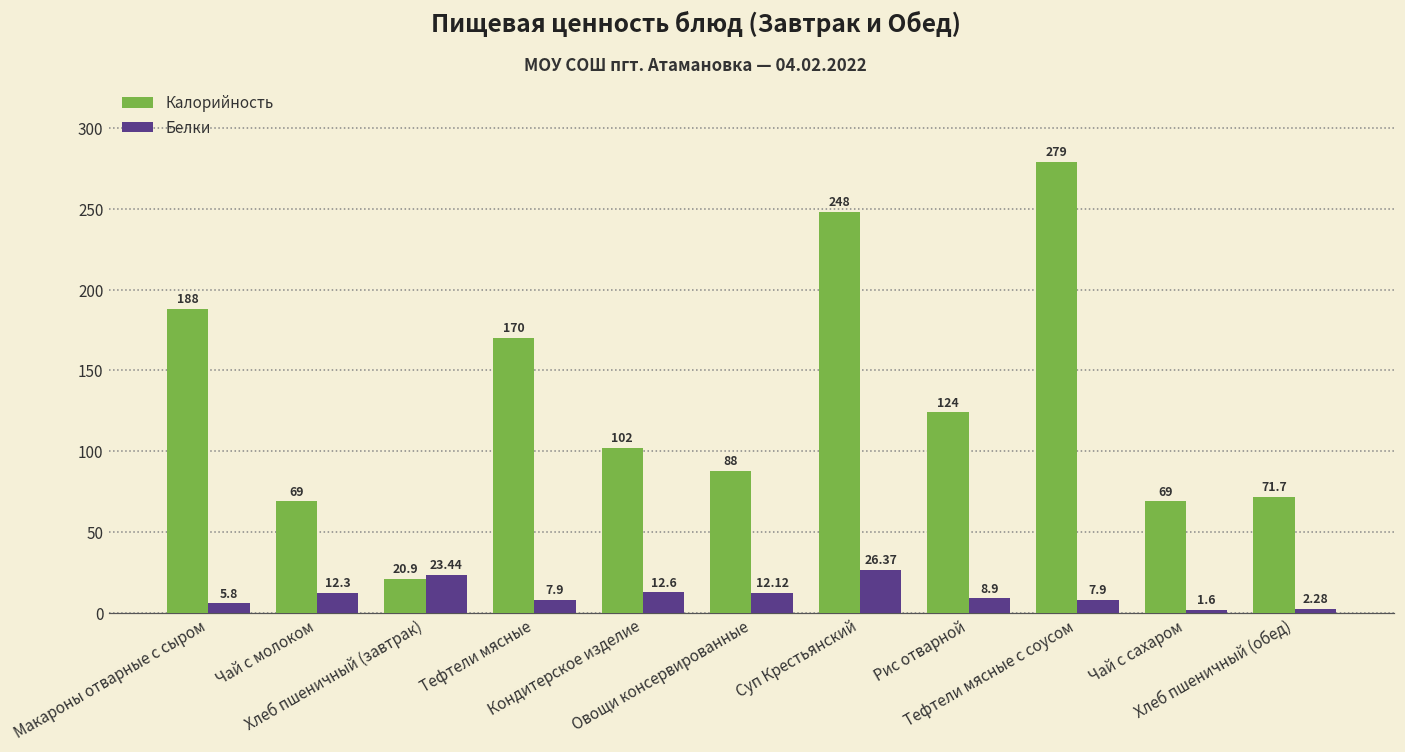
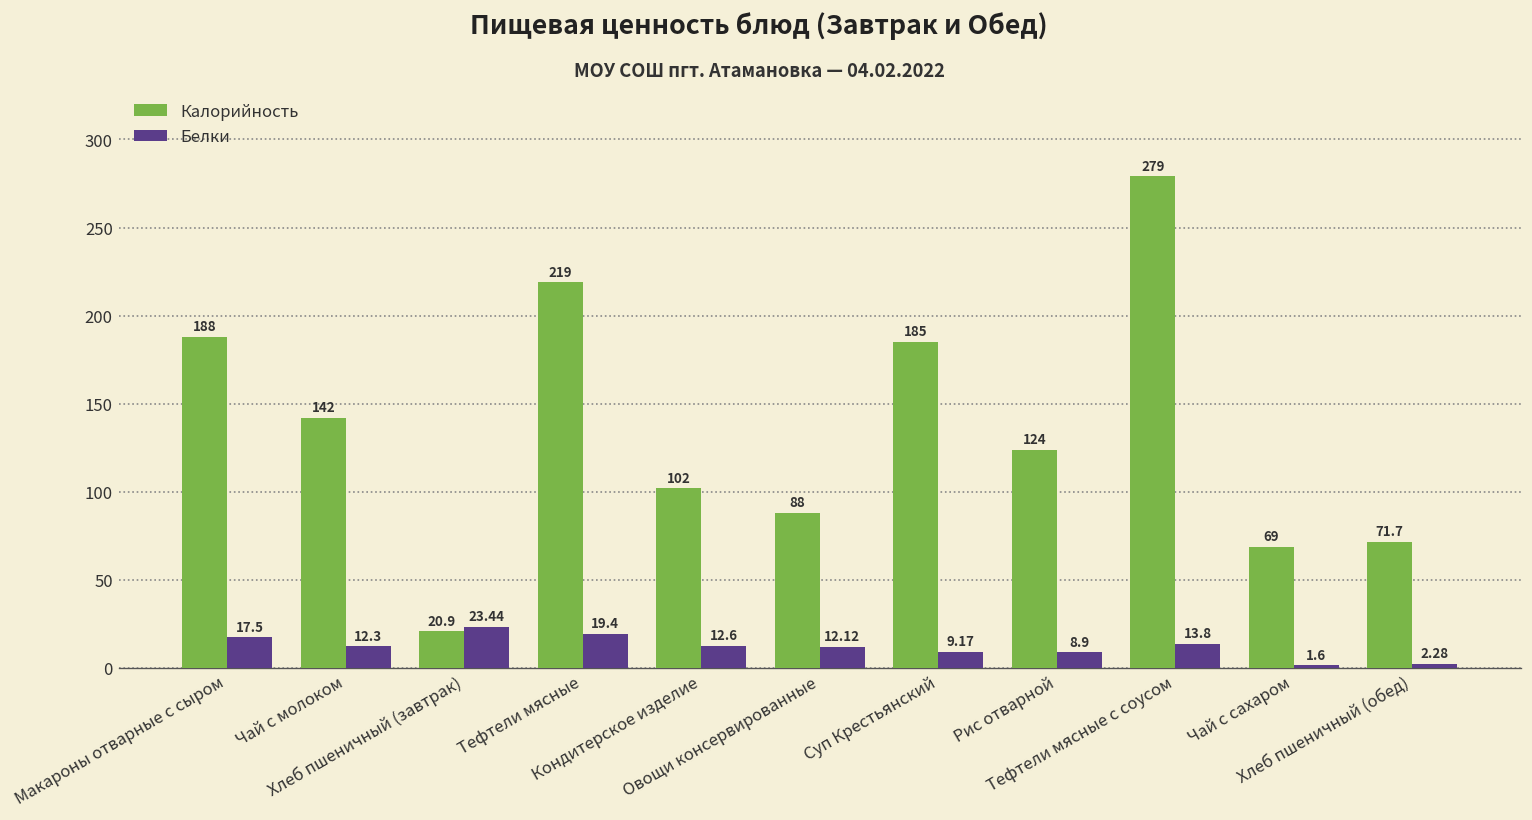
  {
    "Калорийность": {
      "Макароны отварные с сыром": 188,
-     "Чай с молоком": 69,
+     "Чай с молоком": 142,
      "Хлеб пшеничный (завтрак)": 20.9,
-     "Тефтели мясные": 170,
+     "Тефтели мясные": 219,
      "Кондитерское изделие": 102,
      "Овощи консервированные": 88,
-     "Суп Крестьянский": 248,
+     "Суп Крестьянский": 185,
      "Рис отварной": 124,
      "Тефтели мясные с соусом": 279,
      "Чай с сахаром": 69,
      "Хлеб пшеничный (обед)": 71.7
    },
    "Белки": {
-     "Макароны отварные с сыром": 5.8,
+     "Макароны отварные с сыром": 17.5,
      "Чай с молоком": 12.3,
      "Хлеб пшеничный (завтрак)": 23.44,
-     "Тефтели мясные": 7.9,
+     "Тефтели мясные": 19.4,
      "Кондитерское изделие": 12.6,
      "Овощи консервированные": 12.12,
-     "Суп Крестьянский": 26.37,
+     "Суп Крестьянский": 9.17,
      "Рис отварной": 8.9,
-     "Тефтели мясные с соусом": 7.9,
+     "Тефтели мясные с соусом": 13.8,
      "Чай с сахаром": 1.6,
      "Хлеб пшеничный (обед)": 2.28
    }
  }
